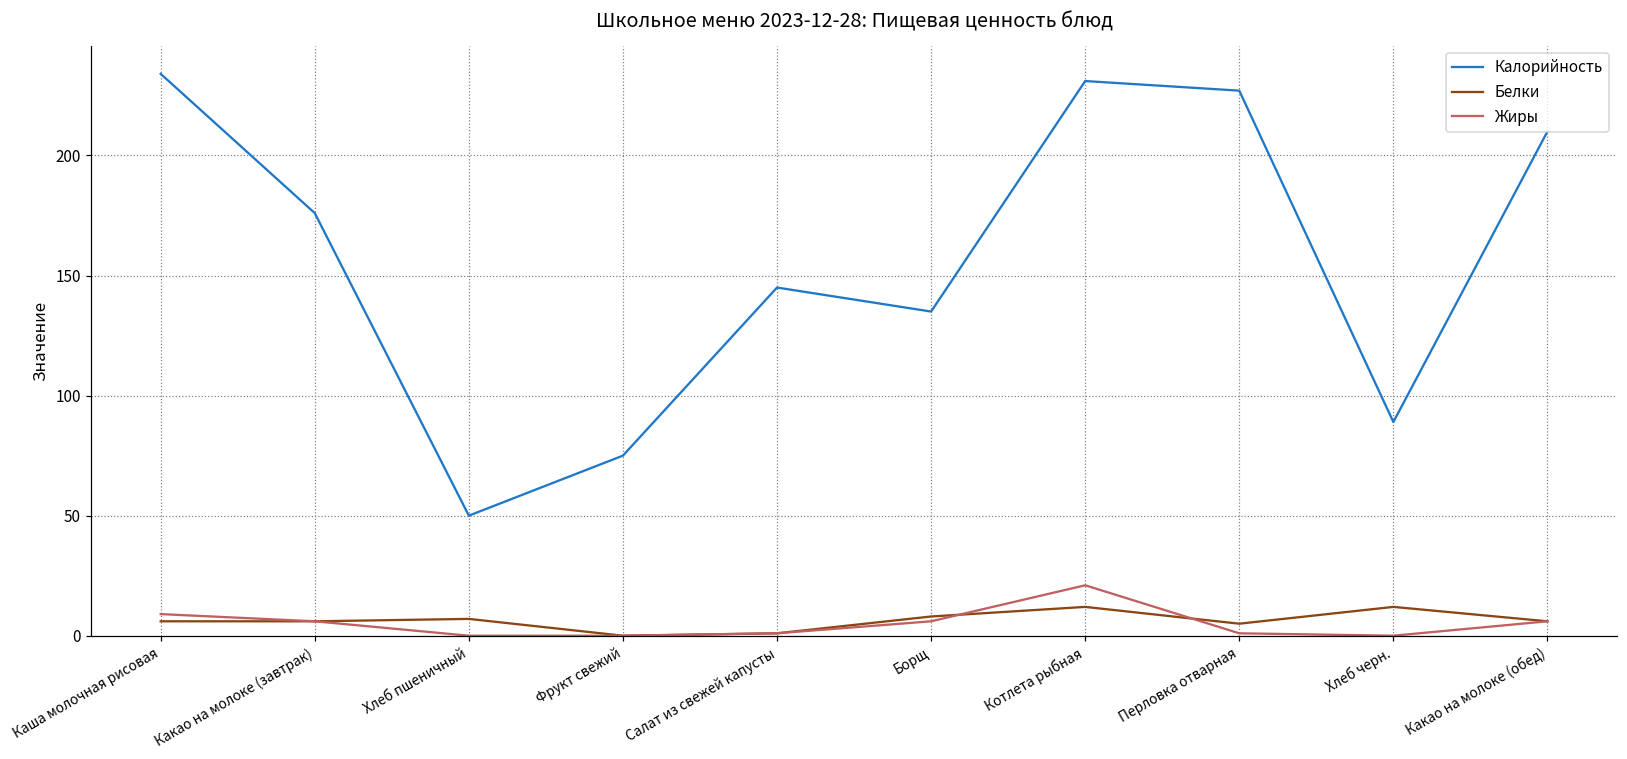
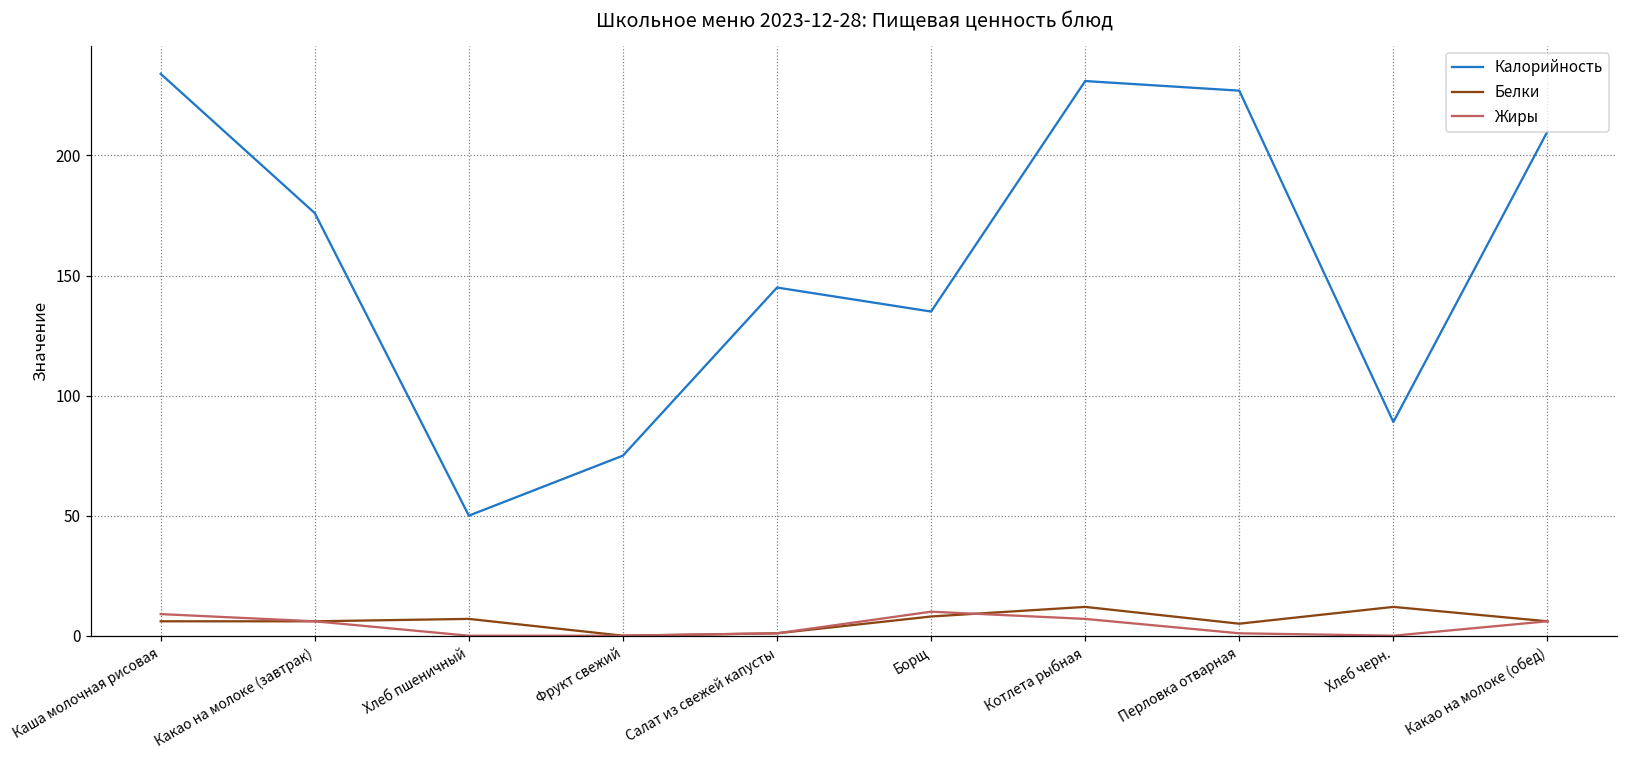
  {
    "Калорийность": {
      "Каша молочная рисовая": 234,
      "Какао на молоке (завтрак)": 176,
      "Хлеб пшеничный": 50,
      "Фрукт свежий": 75,
      "Салат из свежей капусты": 145,
      "Борщ": 135,
      "Котлета рыбная": 231,
      "Перловка отварная": 227,
      "Хлеб черн.": 89,
      "Какао на молоке (обед)": 210
    },
    "Белки": {
      "Каша молочная рисовая": 6,
      "Хлеб пшеничный": 7,
      "Борщ": 8,
      "Котлета рыбная": 12,
      "Перловка отварная": 5,
      "Хлеб черн.": 12
    },
    "Жиры": {
      "Каша молочная рисовая": 9,
      "Хлеб пшеничный": 0,
-     "Борщ": 6,
-     "Котлета рыбная": 21,
+     "Борщ": 10,
+     "Котлета рыбная": 7,
      "Перловка отварная": 1,
      "Хлеб черн.": 0
    }
  }
